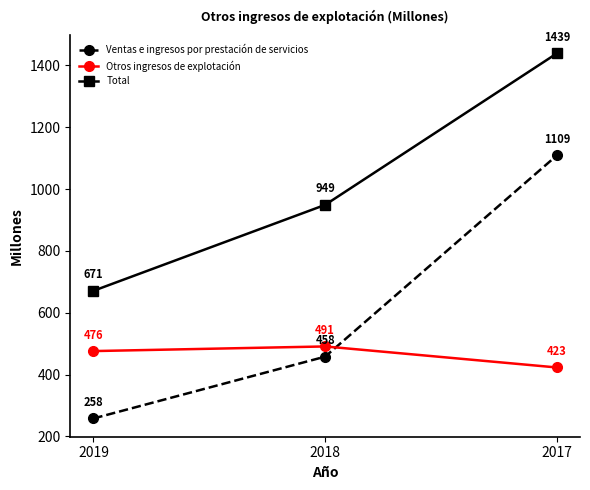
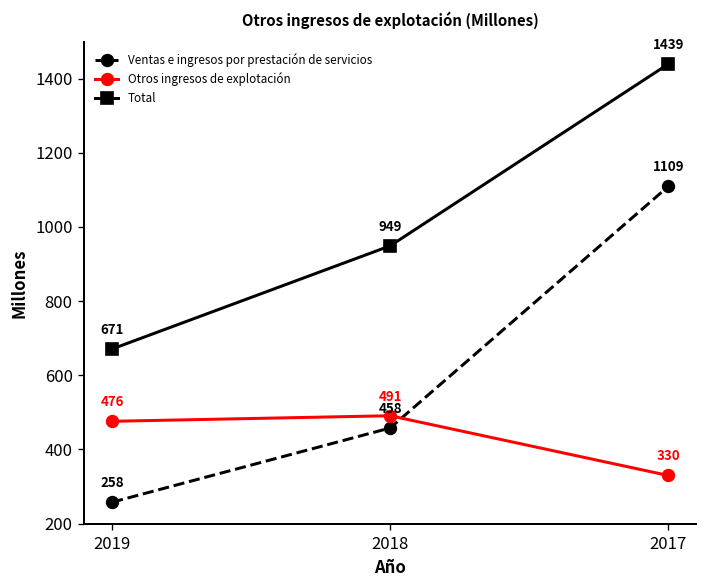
  {
    "Otros ingresos de explotación": {
      "2019": 476,
-     "2017": 423
+     "2017": 330
    }
  }
